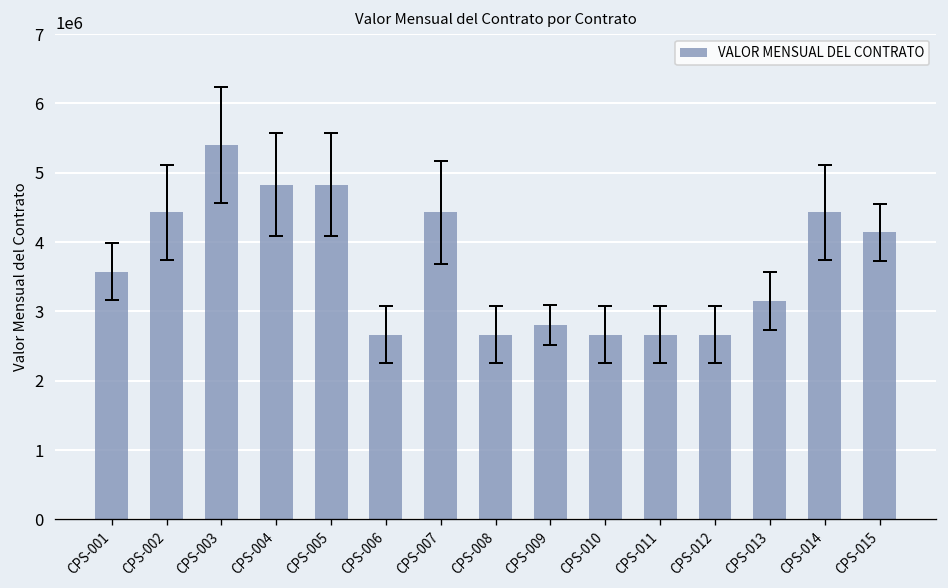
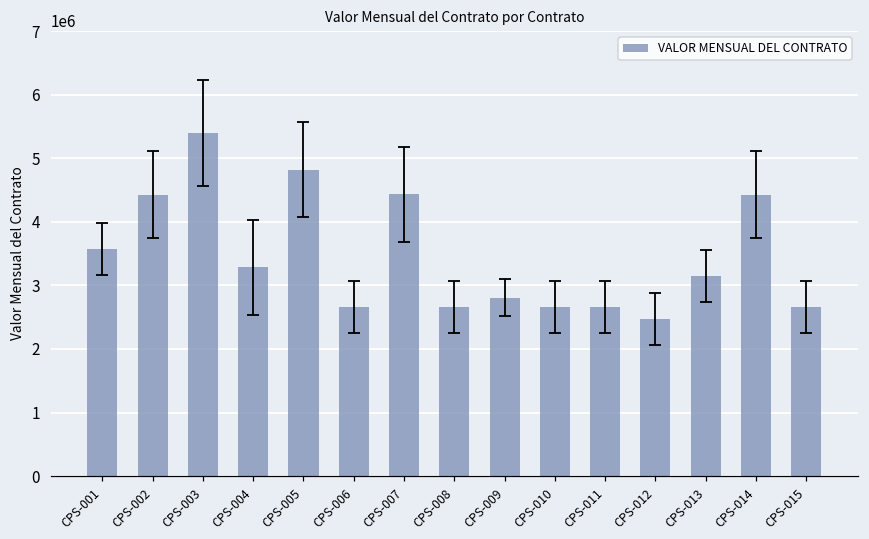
  {
    "VALOR MENSUAL DEL CONTRATO": {
      "CPS-001": 3600000,
      "CPS-002": 4400000,
      "CPS-003": 5400000,
-     "CPS-004": 4800000,
+     "CPS-004": 3300000,
      "CPS-005": 4800000,
      "CPS-006": 2700000,
      "CPS-007": 4400000,
      "CPS-008": 2700000,
      "CPS-009": 2800000,
      "CPS-010": 2700000,
      "CPS-011": 2700000,
-     "CPS-012": 2700000,
+     "CPS-012": 2500000,
      "CPS-013": 3100000,
      "CPS-014": 4400000,
-     "CPS-015": 4100000
+     "CPS-015": 2700000
    }
  }
